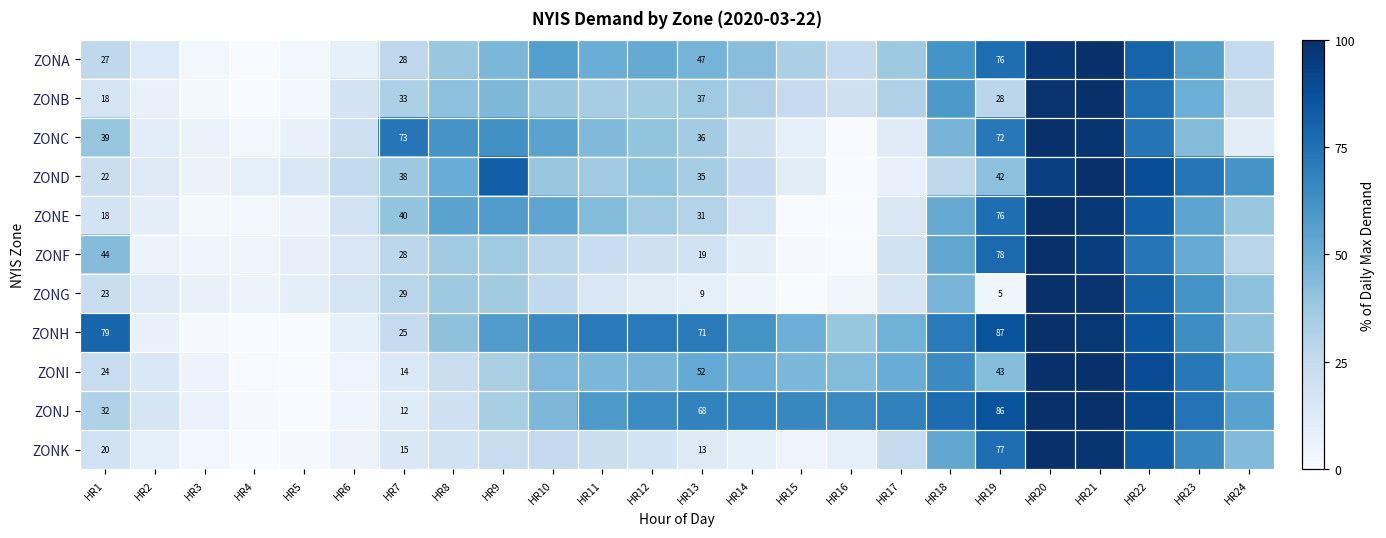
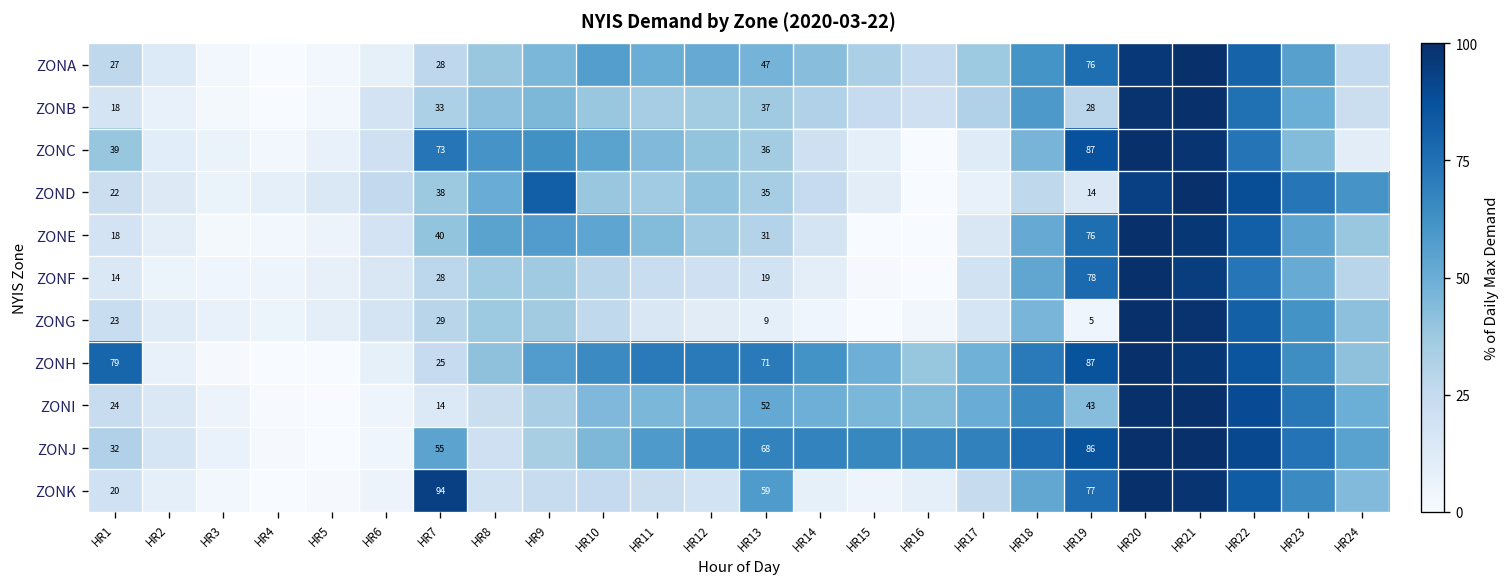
  {
    "ZONA": {
      "HR1": 27,
      "HR7": 28,
      "HR13": 47,
      "HR19": 76
    },
    "ZONB": {
      "HR1": 18,
      "HR7": 33,
      "HR13": 37,
      "HR19": 28
    },
    "ZONC": {
      "HR1": 39,
      "HR7": 73,
      "HR13": 36,
-     "HR19": 72
+     "HR19": 87
    },
    "ZOND": {
      "HR1": 22,
      "HR7": 38,
      "HR13": 35,
-     "HR19": 42
+     "HR19": 14
    },
    "ZONE": {
      "HR1": 18,
      "HR7": 40,
      "HR13": 31,
      "HR19": 76
    },
    "ZONF": {
-     "HR1": 44,
+     "HR1": 14,
      "HR7": 28,
      "HR13": 19,
      "HR19": 78
    },
    "ZONG": {
      "HR1": 23,
      "HR7": 29,
      "HR13": 9,
      "HR19": 5
    },
    "ZONH": {
      "HR1": 79,
      "HR7": 25,
      "HR13": 71,
      "HR19": 87
    },
    "ZONI": {
      "HR1": 24,
      "HR7": 14,
      "HR13": 52,
      "HR19": 43
    },
    "ZONJ": {
      "HR1": 32,
-     "HR7": 12,
+     "HR7": 55,
      "HR13": 68,
      "HR19": 86
    },
    "ZONK": {
      "HR1": 20,
-     "HR7": 15,
-     "HR13": 13,
+     "HR7": 94,
+     "HR13": 59,
      "HR19": 77
    }
  }
